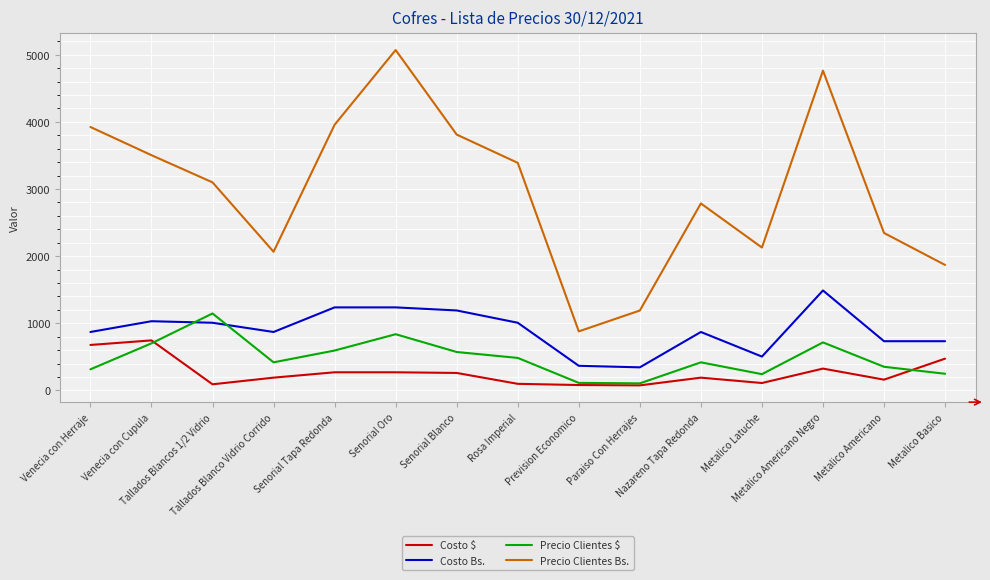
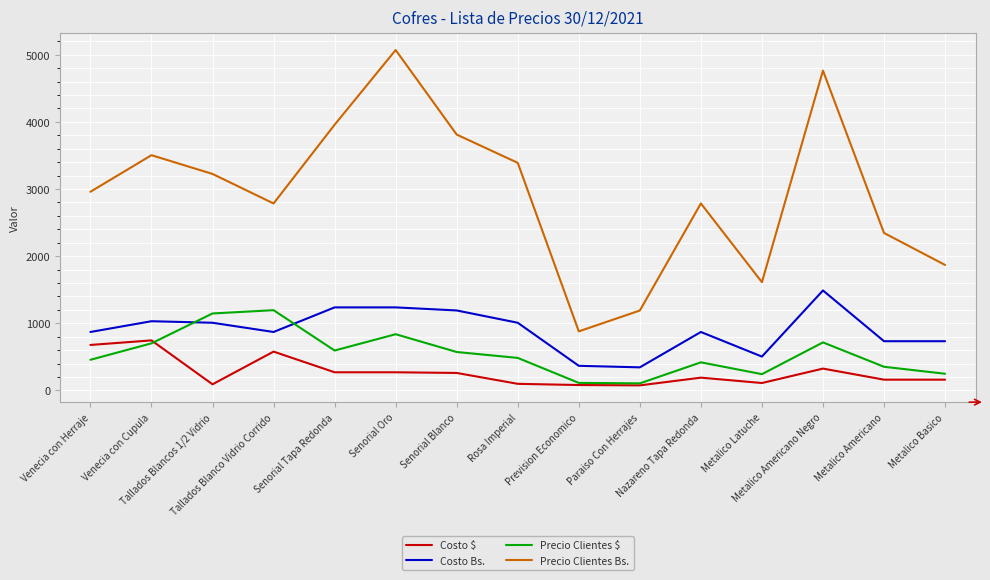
  {
    "Costo $": {
      "Venecia con Herraje": 700,
      "Venecia con Cupula": 700,
      "Tallados Blancos 1/2 Vidrio": 100,
-     "Tallados Blanco Vidrio Corrido": 200,
+     "Tallados Blanco Vidrio Corrido": 600,
      "Senorial Tapa Redonda": 300,
      "Senorial Oro": 300,
      "Senorial Blanco": 300,
      "Rosa Imperial": 100,
      "Nazareno Tapa Redonda": 200,
      "Metalico Latuche": 100,
      "Metalico Americano Negro": 300,
      "Metalico Americano": 200,
-     "Metalico Basico": 500
+     "Metalico Basico": 200
    },
    "Costo Bs.": {
      "Venecia con Herraje": 900,
      "Venecia con Cupula": 1000,
      "Tallados Blancos 1/2 Vidrio": 1000,
      "Tallados Blanco Vidrio Corrido": 900,
      "Senorial Tapa Redonda": 1200,
      "Senorial Oro": 1200,
      "Senorial Blanco": 1200,
      "Rosa Imperial": 1000,
      "Prevision Economico": 400,
      "Paraiso Con Herrajes": 300,
      "Nazareno Tapa Redonda": 900,
      "Metalico Latuche": 500,
      "Metalico Americano Negro": 1500,
      "Metalico Americano": 700,
      "Metalico Basico": 700
    },
    "Precio Clientes $": {
-     "Venecia con Herraje": 300,
+     "Venecia con Herraje": 500,
      "Venecia con Cupula": 700,
      "Tallados Blancos 1/2 Vidrio": 1100,
-     "Tallados Blanco Vidrio Corrido": 400,
+     "Tallados Blanco Vidrio Corrido": 1200,
      "Senorial Tapa Redonda": 600,
      "Senorial Oro": 800,
      "Senorial Blanco": 600,
      "Rosa Imperial": 500,
      "Nazareno Tapa Redonda": 400,
      "Metalico Latuche": 200,
      "Metalico Americano Negro": 700,
      "Metalico Americano": 400,
      "Metalico Basico": 200
    },
    "Precio Clientes Bs.": {
-     "Venecia con Herraje": 3900,
+     "Venecia con Herraje": 3000,
      "Venecia con Cupula": 3500,
-     "Tallados Blancos 1/2 Vidrio": 3100,
-     "Tallados Blanco Vidrio Corrido": 2100,
+     "Tallados Blancos 1/2 Vidrio": 3200,
+     "Tallados Blanco Vidrio Corrido": 2800,
      "Senorial Tapa Redonda": 4000,
      "Senorial Oro": 5100,
      "Senorial Blanco": 3800,
      "Rosa Imperial": 3400,
      "Prevision Economico": 900,
      "Paraiso Con Herrajes": 1200,
      "Nazareno Tapa Redonda": 2800,
-     "Metalico Latuche": 2100,
+     "Metalico Latuche": 1600,
      "Metalico Americano Negro": 4800,
      "Metalico Americano": 2300,
      "Metalico Basico": 1900
    }
  }
